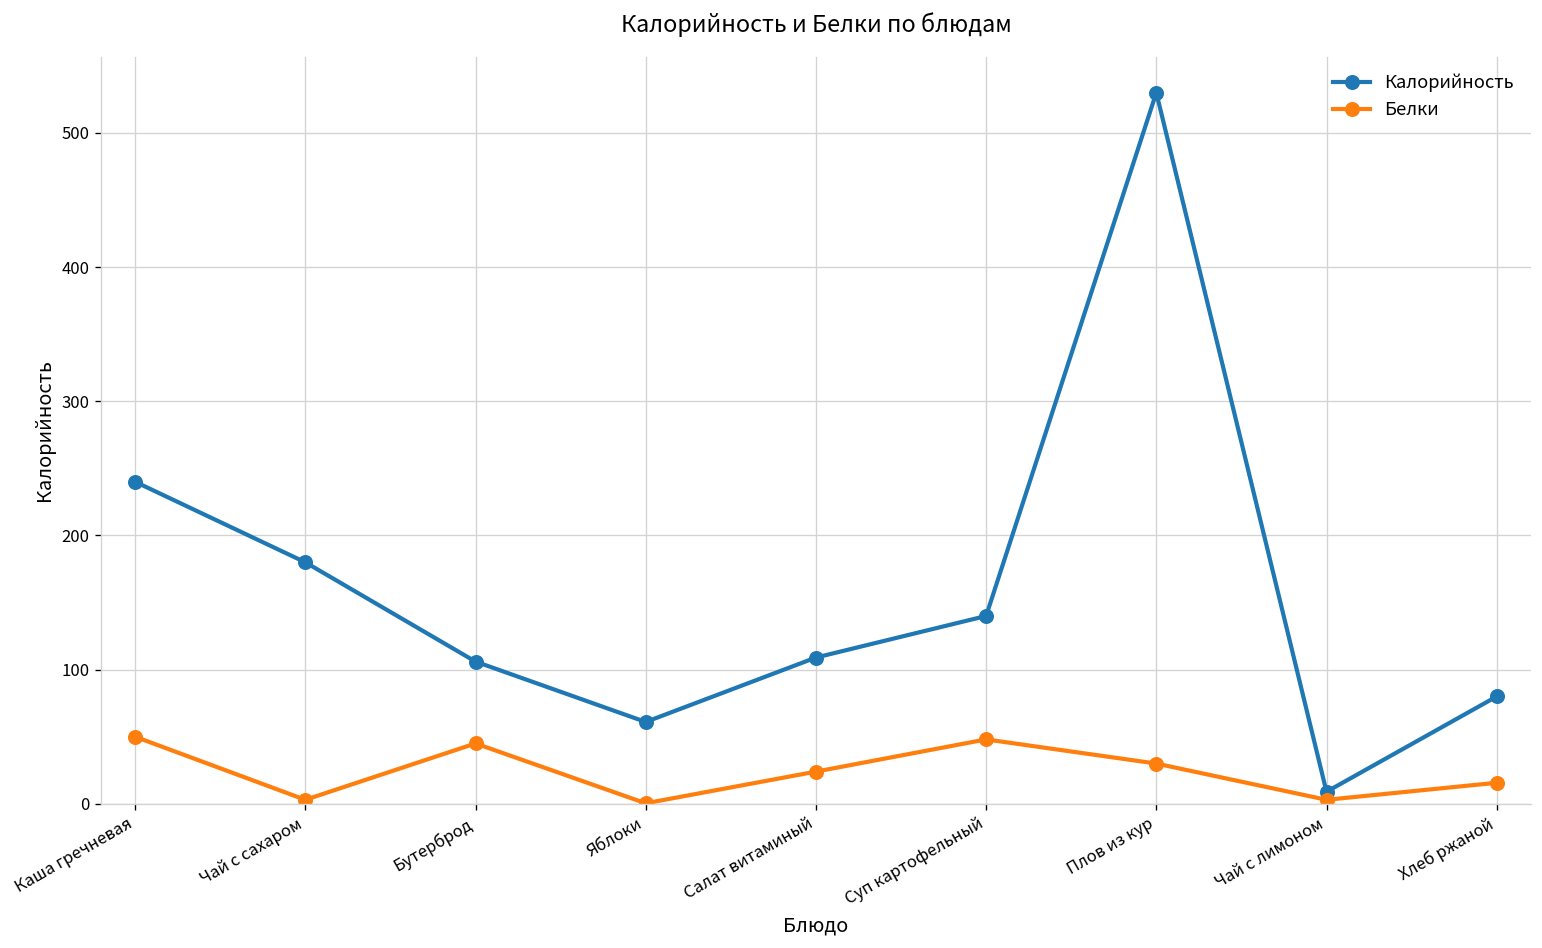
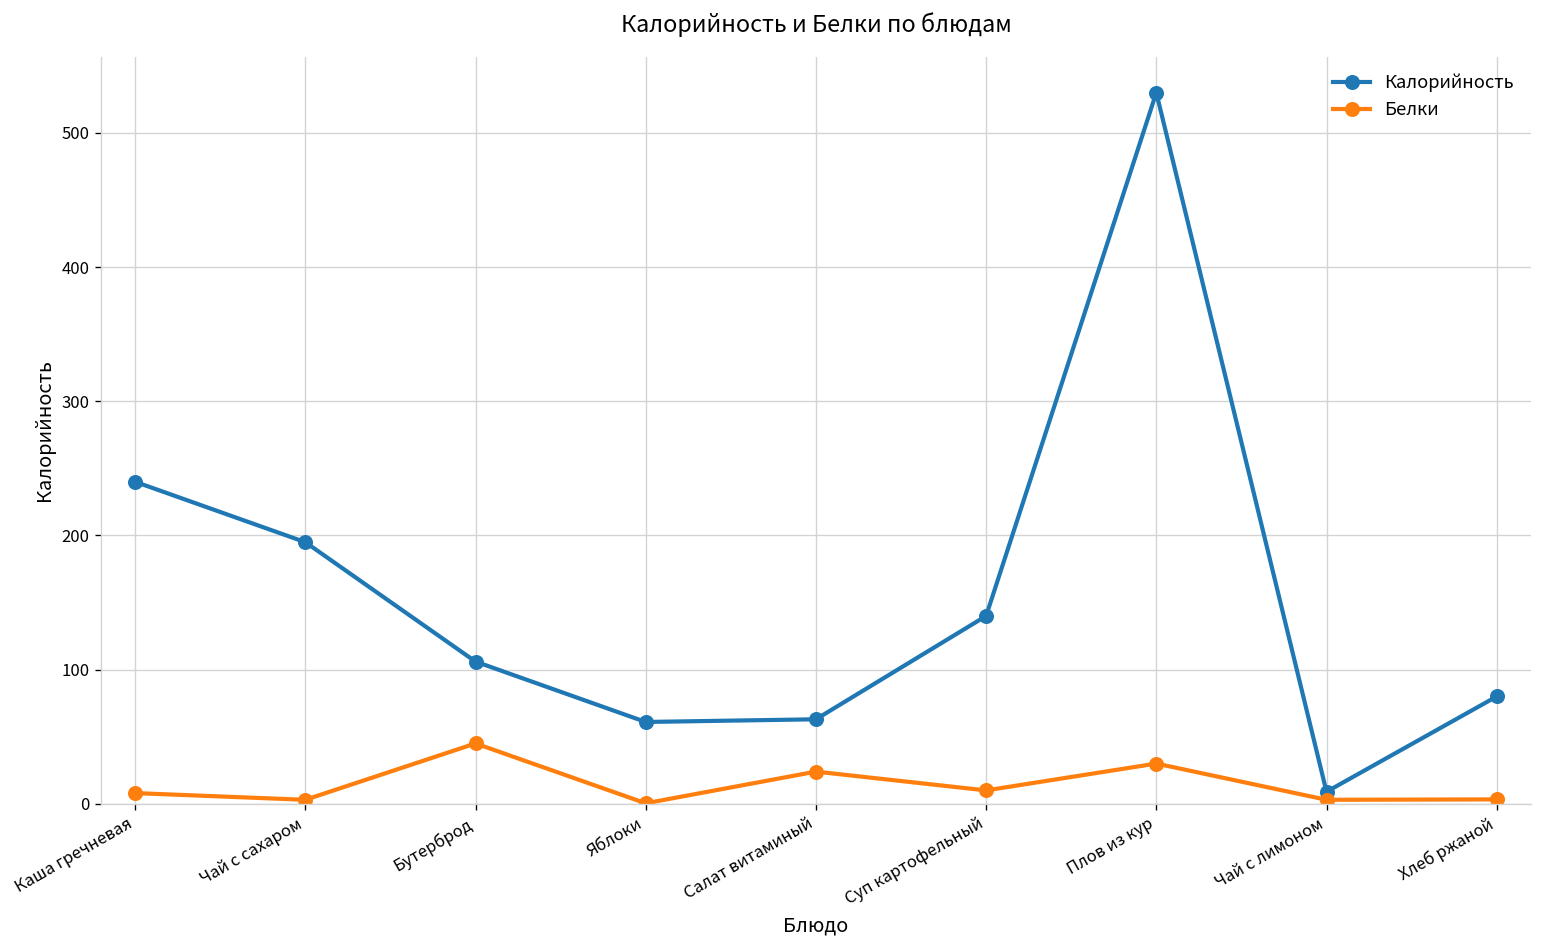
  {
    "Калорийность": {
      "Каша гречневая": 240,
-     "Чай с сахаром": 180,
+     "Чай с сахаром": 195,
      "Бутерброд": 106,
      "Яблоки": 61,
-     "Салат витаминый": 109,
+     "Салат витаминый": 63,
      "Суп картофельный": 140,
      "Плов из кур": 530,
      "Чай с лимоном": 9,
      "Хлеб ржаной": 80
    },
    "Белки": {
-     "Каша гречневая": 50,
+     "Каша гречневая": 8,
      "Чай с сахаром": 3,
      "Бутерброд": 45,
      "Яблоки": 0,
      "Салат витаминый": 24,
-     "Суп картофельный": 48,
+     "Суп картофельный": 10,
      "Плов из кур": 30,
      "Чай с лимоном": 3,
-     "Хлеб ржаной": 16
+     "Хлеб ржаной": 3
    }
  }
